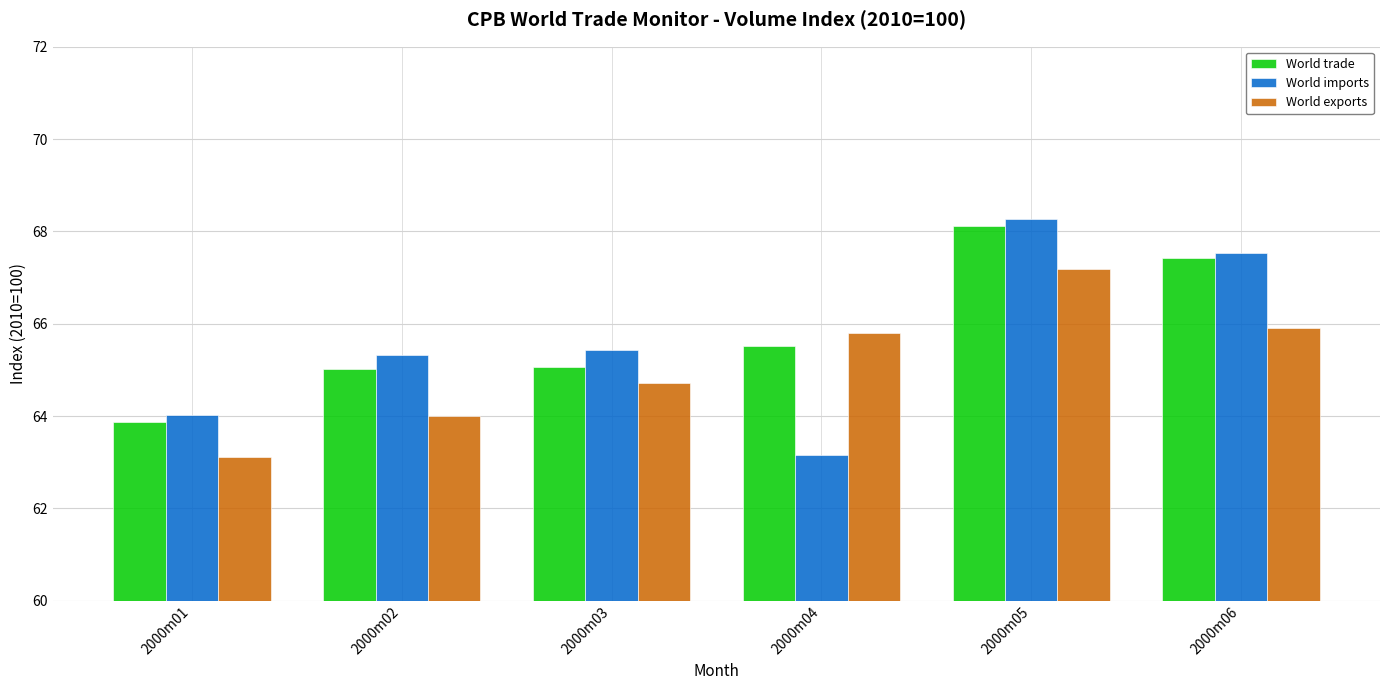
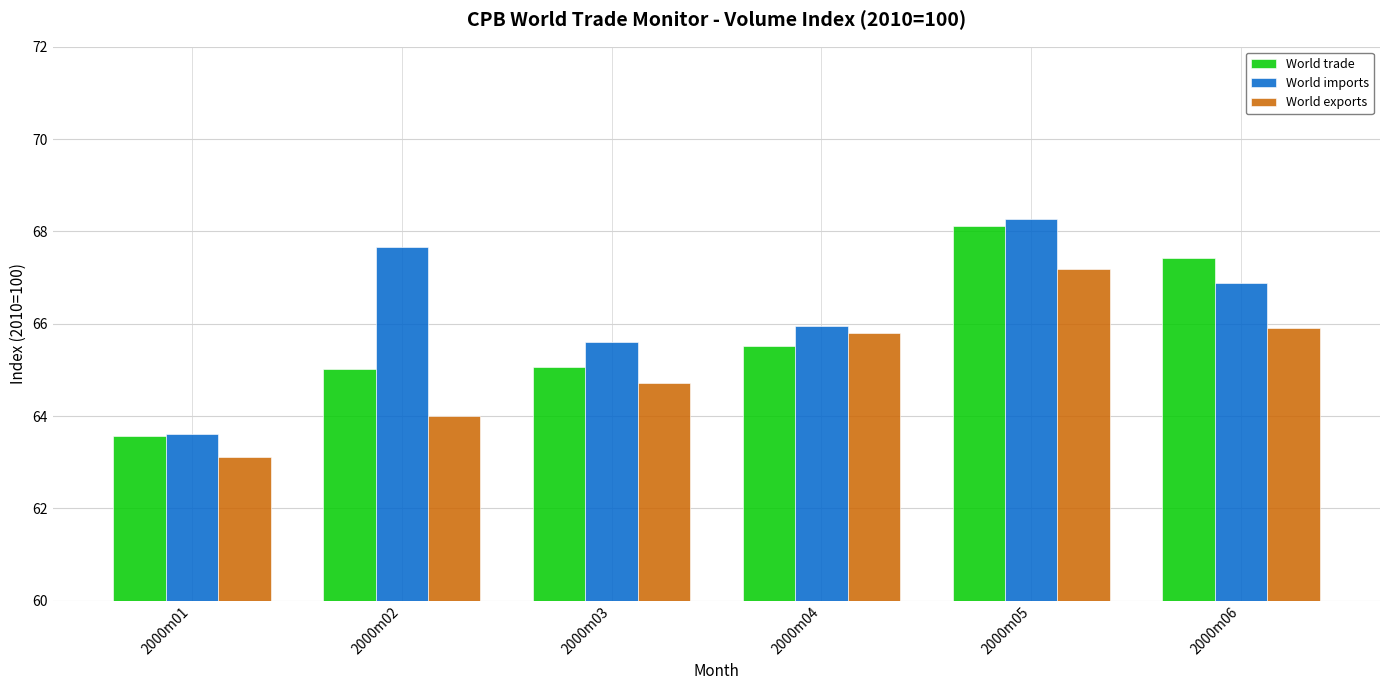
  {
    "World trade": {
-     "2000m01": 63.9,
+     "2000m01": 63.6,
      "2000m02": 65.0,
      "2000m03": 65.1,
      "2000m04": 65.5,
      "2000m05": 68.1,
      "2000m06": 67.4
    },
    "World imports": {
-     "2000m01": 64.0,
-     "2000m02": 65.3,
-     "2000m03": 65.4,
-     "2000m04": 63.2,
+     "2000m01": 63.6,
+     "2000m02": 67.7,
+     "2000m03": 65.6,
+     "2000m04": 65.9,
      "2000m05": 68.3,
-     "2000m06": 67.5
+     "2000m06": 66.9
    },
    "World exports": {
      "2000m01": 63.1,
      "2000m02": 64.0,
      "2000m03": 64.7,
      "2000m04": 65.8,
      "2000m05": 67.2,
      "2000m06": 65.9
    }
  }
